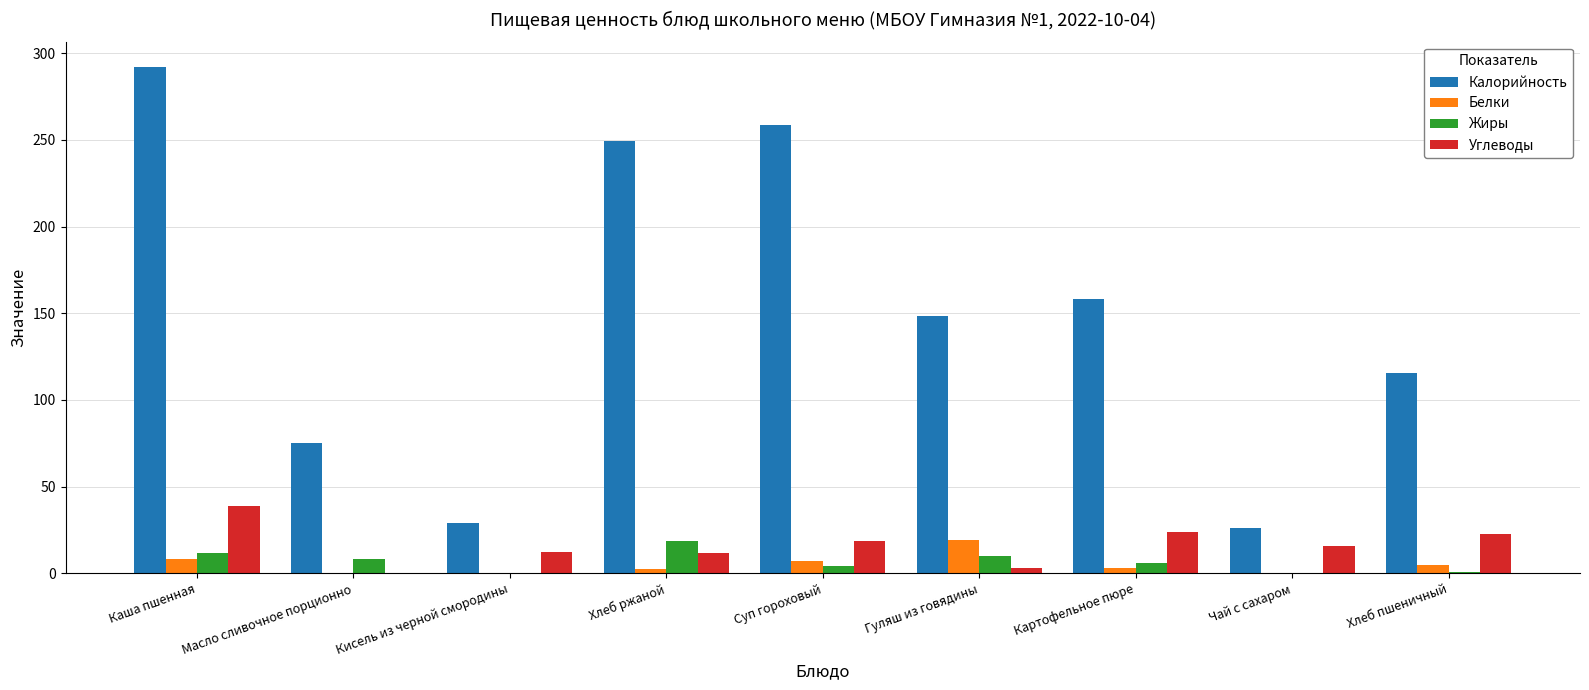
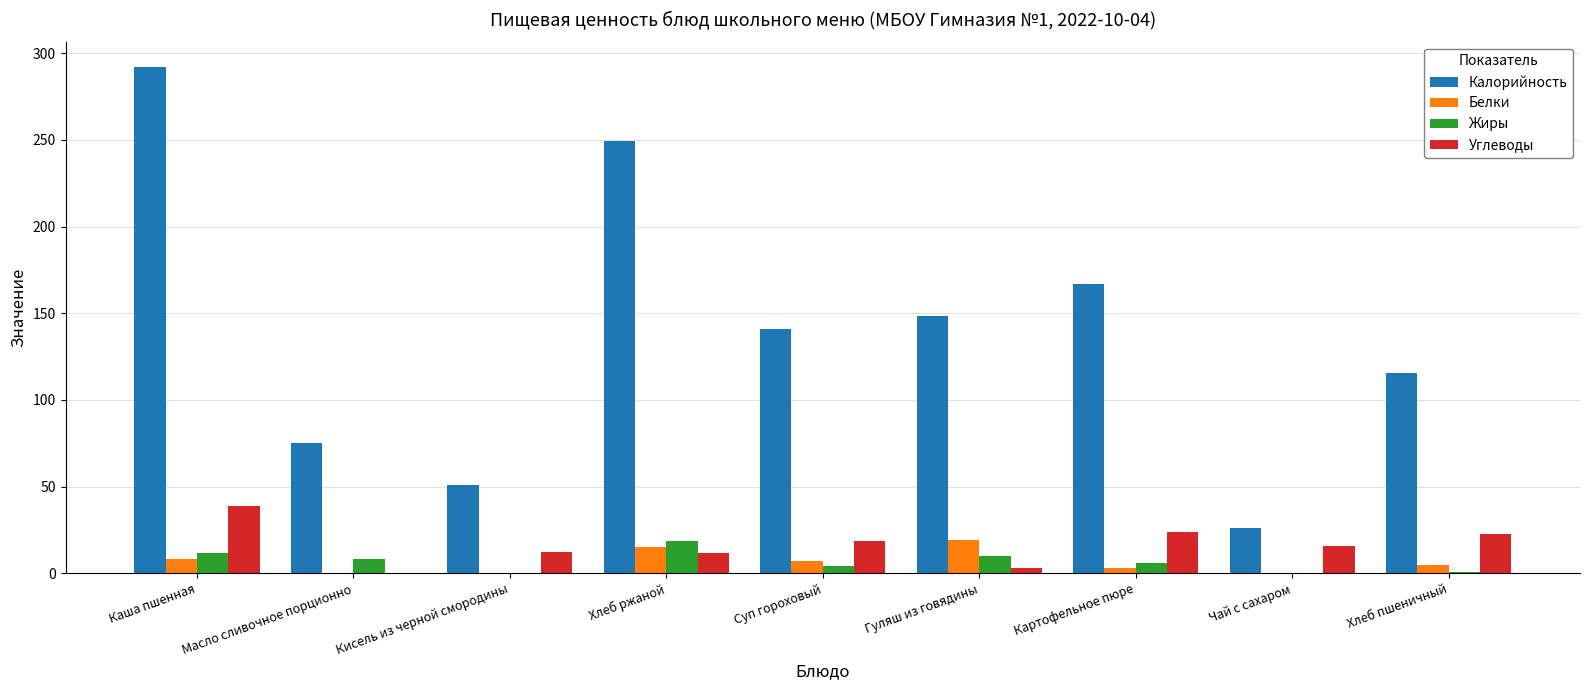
  {
    "Калорийность": {
      "Каша пшенная": 292,
      "Масло сливочное порционно": 75,
-     "Кисель из черной смородины": 29,
+     "Кисель из черной смородины": 51,
      "Хлеб ржаной": 250,
-     "Суп гороховый": 259,
+     "Суп гороховый": 141,
      "Гуляш из говядины": 148,
-     "Картофельное пюре": 158,
+     "Картофельное пюре": 167,
      "Чай с сахаром": 26,
      "Хлеб пшеничный": 116
    },
    "Белки": {
      "Каша пшенная": 8,
-     "Хлеб ржаной": 2,
+     "Хлеб ржаной": 15,
      "Суп гороховый": 7,
      "Гуляш из говядины": 19,
      "Картофельное пюре": 3,
      "Хлеб пшеничный": 5
    },
    "Жиры": {
      "Каша пшенная": 12,
      "Масло сливочное порционно": 8,
      "Кисель из черной смородины": 0,
      "Хлеб ржаной": 19,
      "Суп гороховый": 4,
      "Гуляш из говядины": 10,
      "Картофельное пюре": 6,
      "Чай с сахаром": 0
    },
    "Углеводы": {
      "Каша пшенная": 39,
      "Кисель из черной смородины": 13,
      "Хлеб ржаной": 12,
      "Суп гороховый": 18,
      "Гуляш из говядины": 3,
      "Картофельное пюре": 24,
      "Чай с сахаром": 16,
      "Хлеб пшеничный": 23
    }
  }
